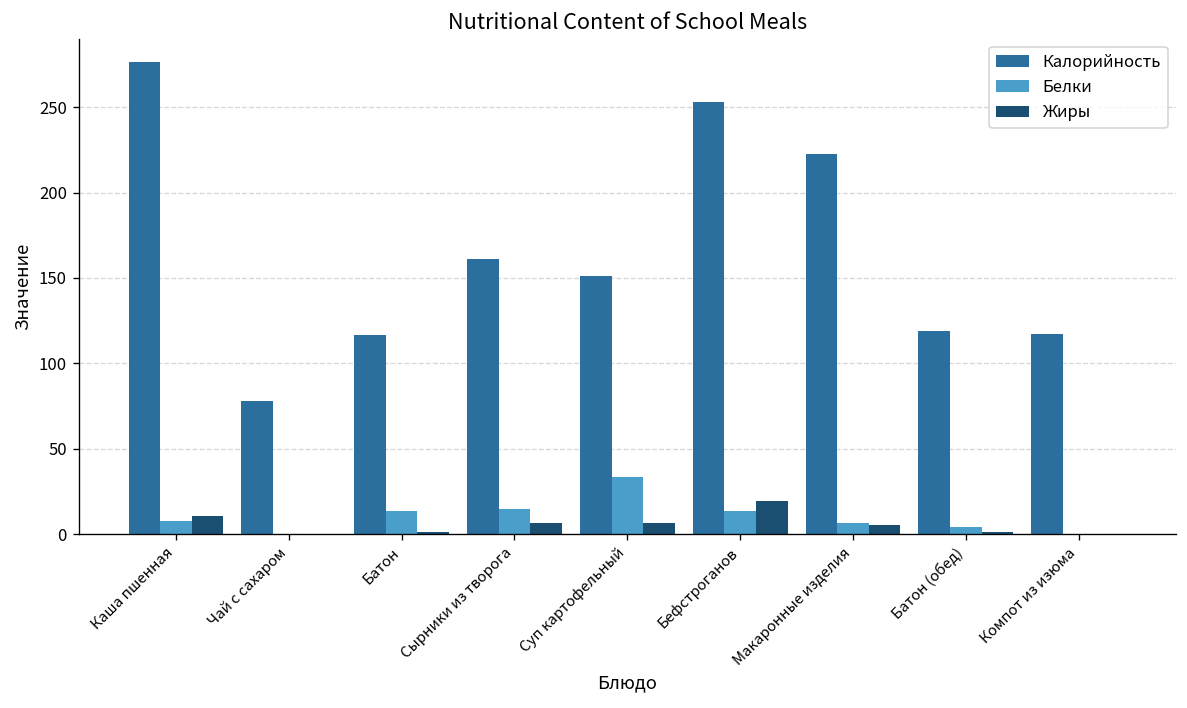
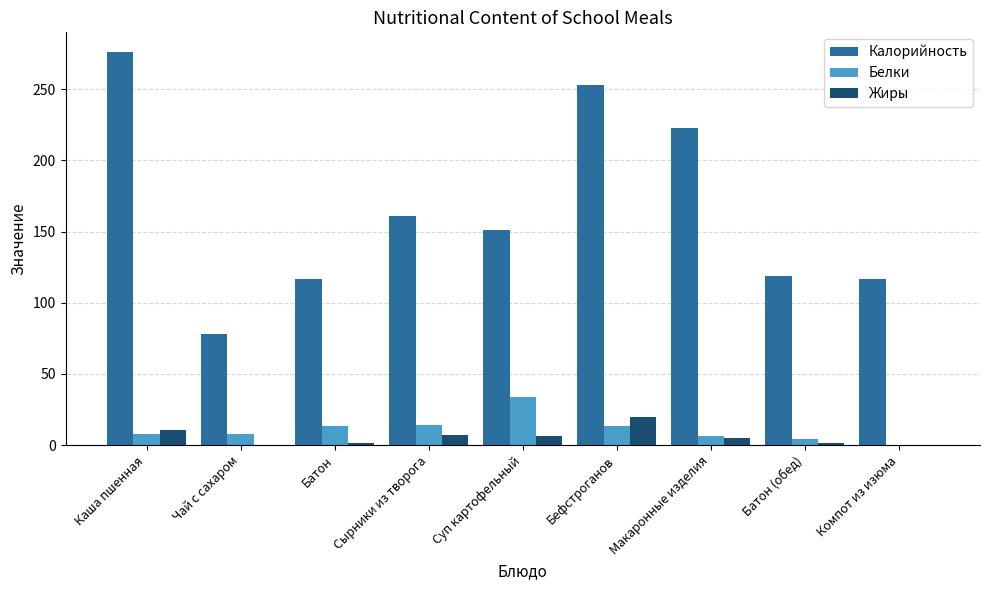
  {
    "Белки": {
      "Каша пшенная": 8,
-     "Чай с сахаром": 0,
+     "Чай с сахаром": 8,
      "Батон": 14,
      "Сырники из творога": 14,
      "Суп картофельный": 34,
      "Бефстроганов": 14,
      "Макаронные изделия": 6,
      "Батон (обед)": 4
    }
  }
